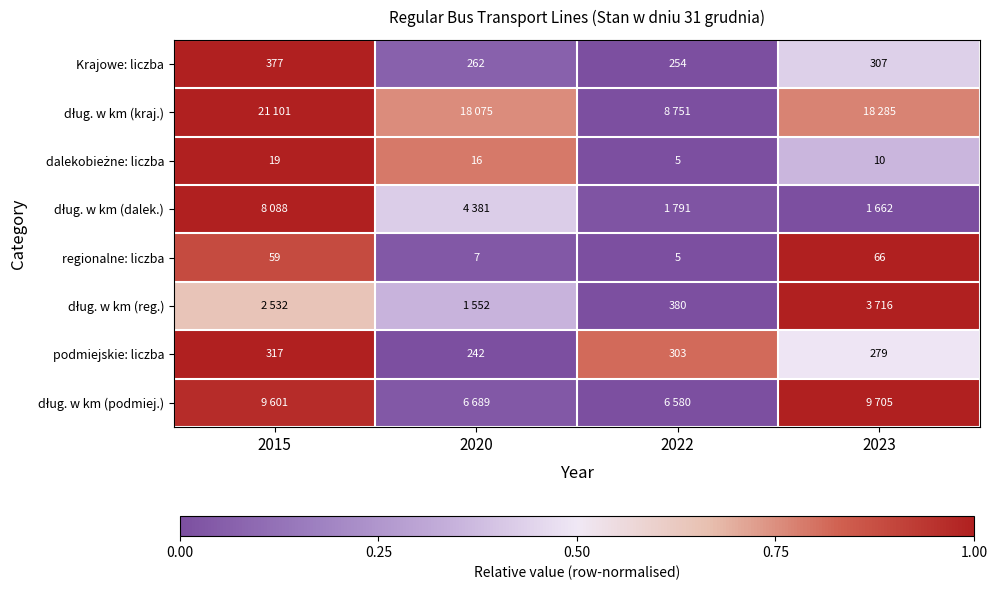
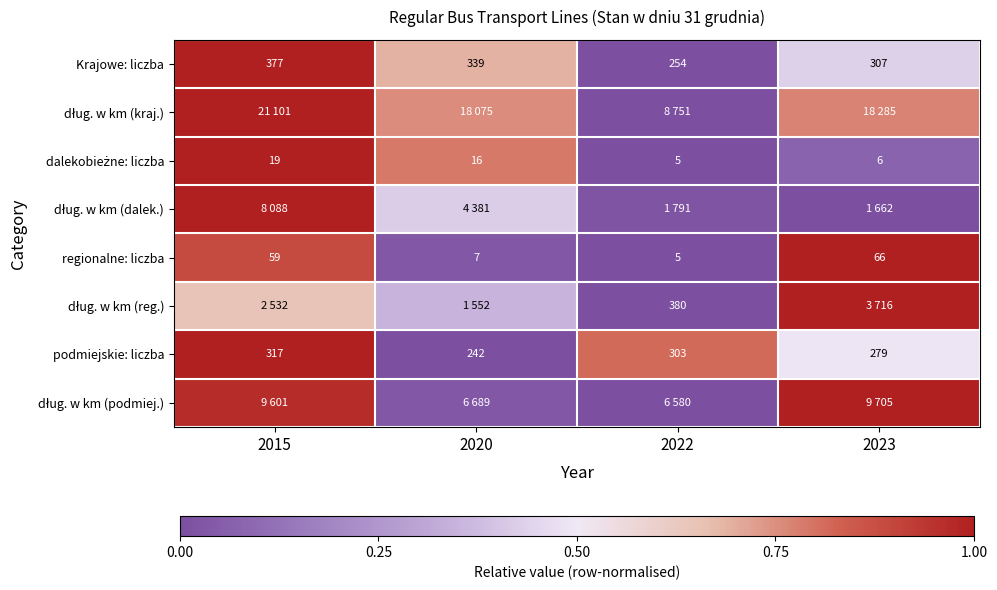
  {
    "Krajowe: liczba": {
      "2015": 377,
-     "2020": 262,
+     "2020": 339,
      "2022": 254,
      "2023": 307
    },
    "dalekobieżne: liczba": {
      "2015": 19,
      "2020": 16,
      "2022": 5,
-     "2023": 10
+     "2023": 6
    },
    "regionalne: liczba": {
      "2015": 59,
      "2020": 7,
      "2022": 5,
      "2023": 66
    },
    "dług. w km (reg.)": {
      "2022": 380
    },
    "podmiejskie: liczba": {
      "2015": 317,
      "2020": 242,
      "2022": 303,
      "2023": 279
    }
  }
